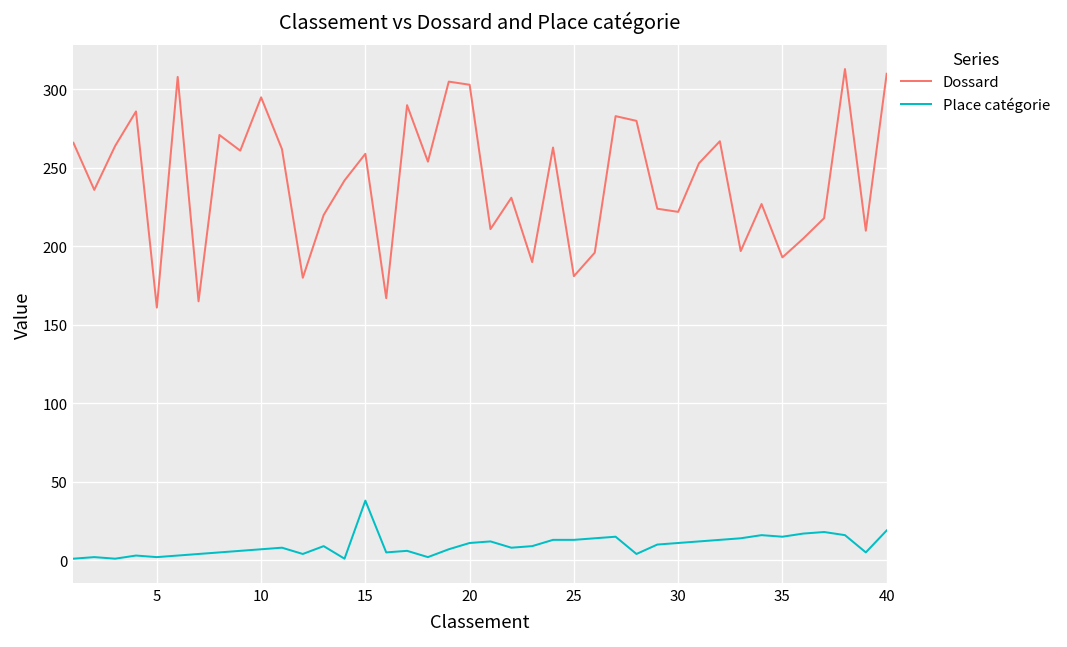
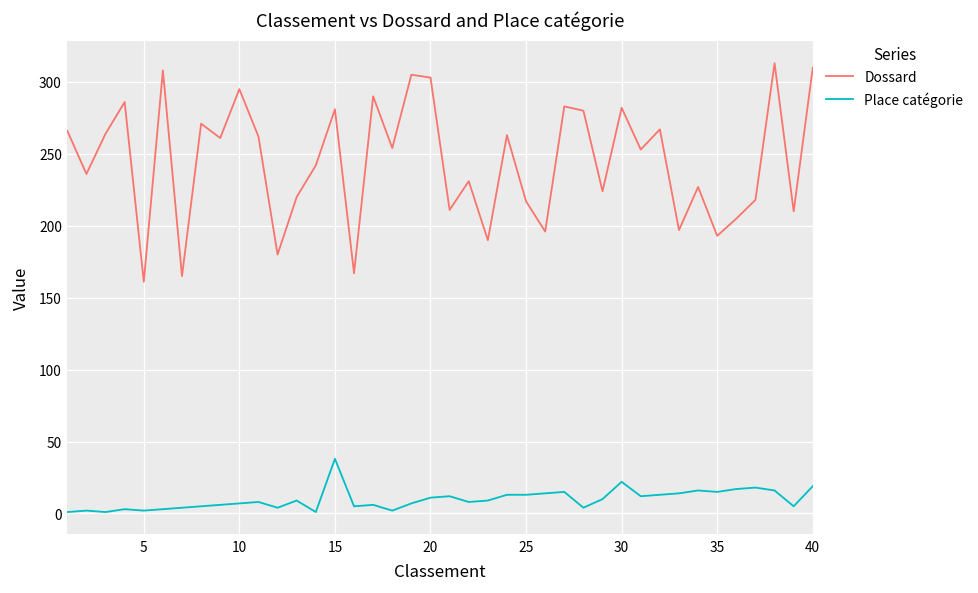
  {
    "Dossard": {
      "5": 161,
      "10": 295,
-     "15": 259,
+     "15": 281,
      "20": 303,
-     "25": 181,
-     "30": 222,
+     "25": 217,
+     "30": 282,
      "35": 193,
      "40": 310
    },
    "Place catégorie": {
      "5": 2,
      "10": 7,
      "15": 38,
      "20": 11,
      "25": 13,
-     "30": 11,
+     "30": 22,
      "35": 15,
      "40": 19
    }
  }
